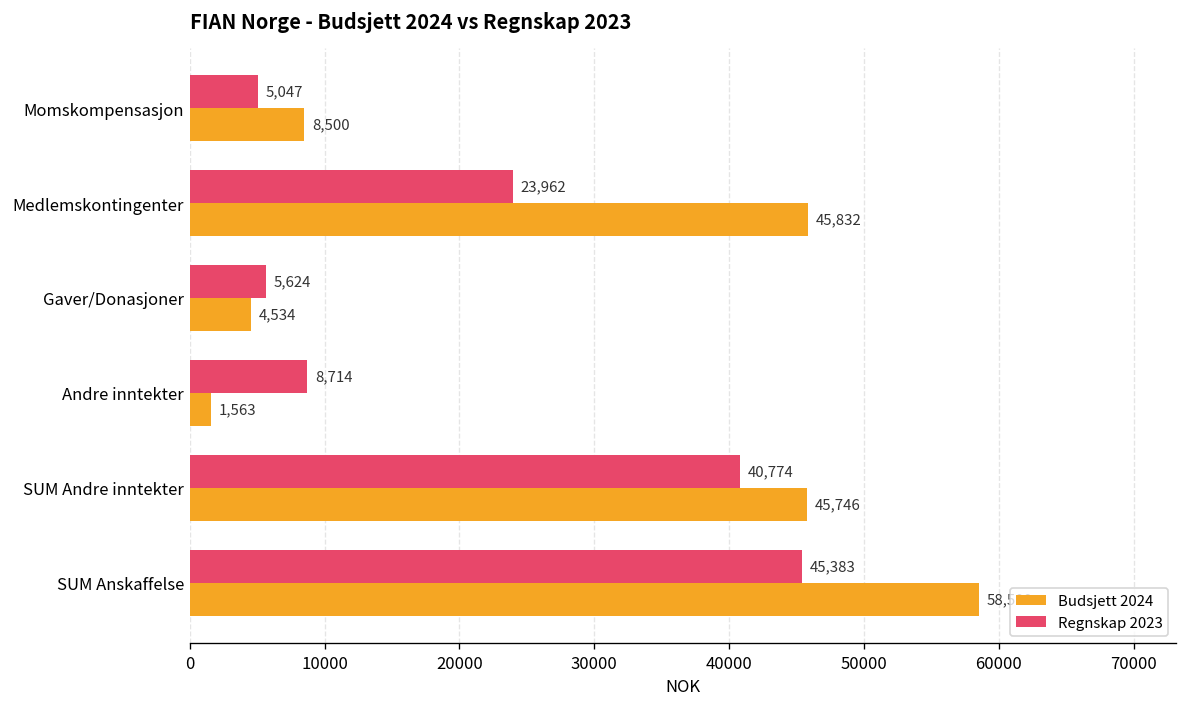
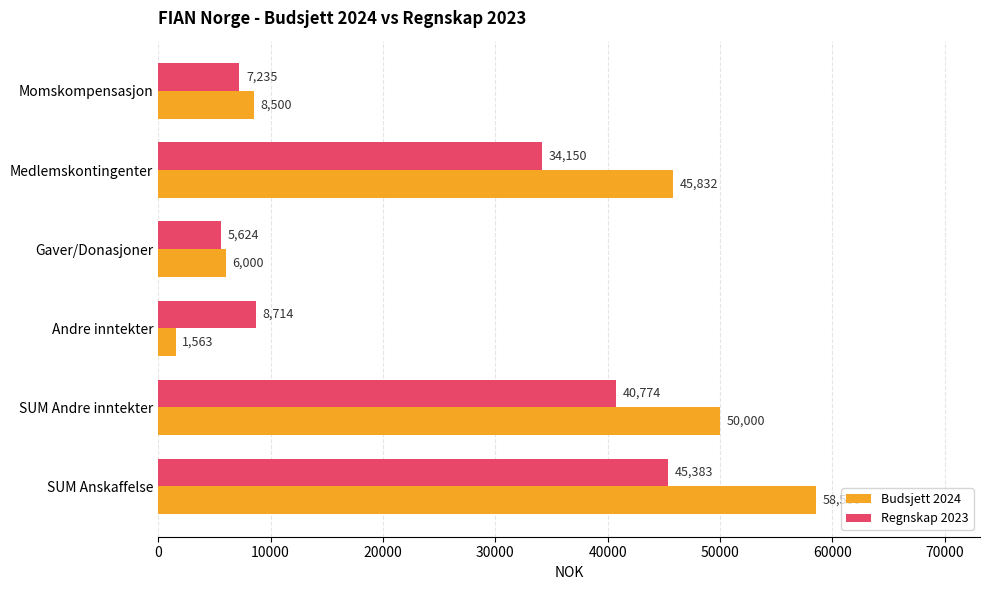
  {
    "Budsjett 2024": {
      "Momskompensasjon": "8,500",
      "Medlemskontingenter": "45,832",
-     "Gaver/Donasjoner": "4,534",
+     "Gaver/Donasjoner": "6,000",
      "Andre inntekter": "1,563",
-     "SUM Andre inntekter": "45,746"
+     "SUM Andre inntekter": "50,000"
    },
    "Regnskap 2023": {
-     "Momskompensasjon": "5,047",
-     "Medlemskontingenter": "23,962",
+     "Momskompensasjon": "7,235",
+     "Medlemskontingenter": "34,150",
      "Gaver/Donasjoner": "5,624",
      "Andre inntekter": "8,714",
      "SUM Andre inntekter": "40,774",
      "SUM Anskaffelse": "45,383"
    }
  }
